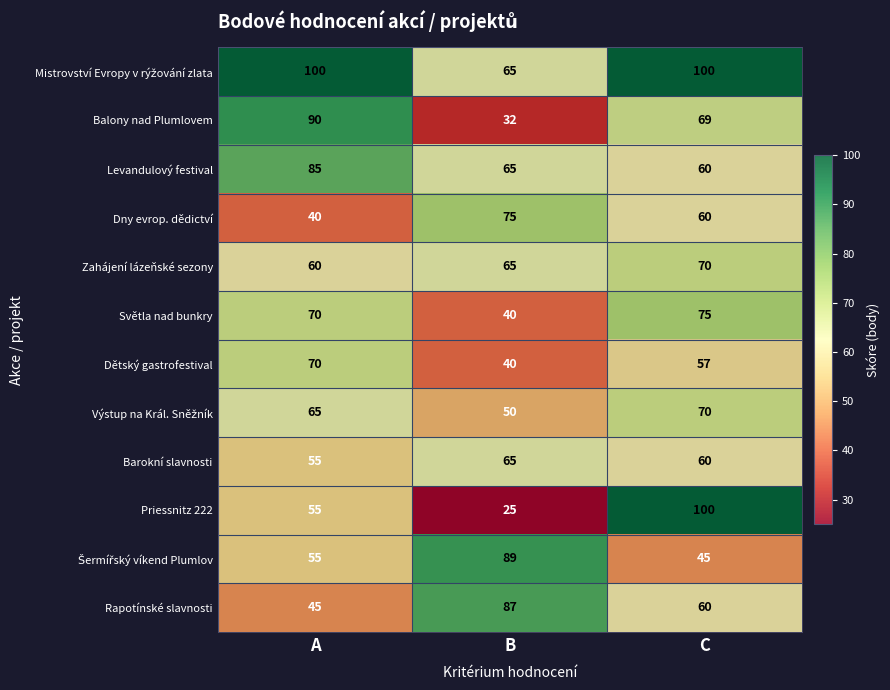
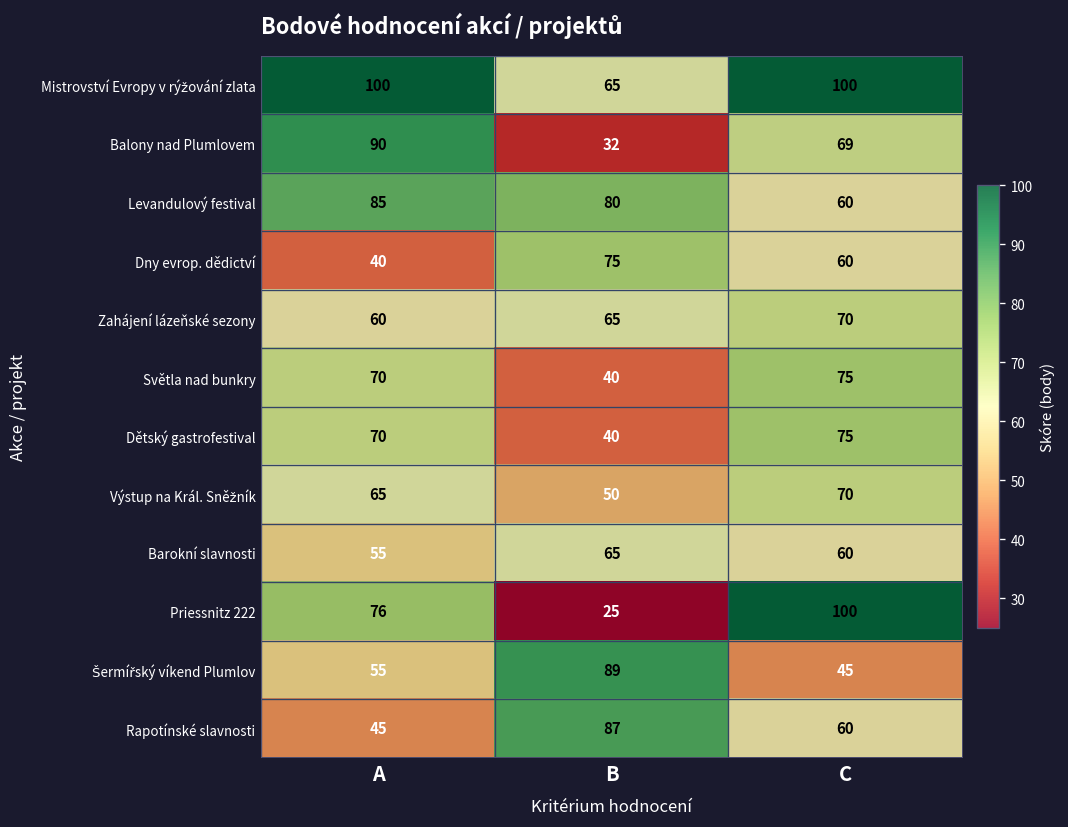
  {
    "Mistrovství Evropy v rýžování zlata": {
      "A": 100,
      "B": 65,
      "C": 100
    },
    "Balony nad Plumlovem": {
      "A": 90,
      "B": 32,
      "C": 69
    },
    "Levandulový festival": {
      "A": 85,
-     "B": 65,
+     "B": 80,
      "C": 60
    },
    "Dny evrop. dědictví": {
      "A": 40,
      "B": 75,
      "C": 60
    },
    "Zahájení lázeňské sezony": {
      "A": 60,
      "B": 65,
      "C": 70
    },
    "Světla nad bunkry": {
      "A": 70,
      "B": 40,
      "C": 75
    },
    "Dětský gastrofestival": {
      "A": 70,
      "B": 40,
-     "C": 57
+     "C": 75
    },
    "Výstup na Král. Sněžník": {
      "A": 65,
      "B": 50,
      "C": 70
    },
    "Barokní slavnosti": {
      "A": 55,
      "B": 65,
      "C": 60
    },
    "Priessnitz 222": {
-     "A": 55,
+     "A": 76,
      "B": 25,
      "C": 100
    },
    "Šermířský víkend Plumlov": {
      "A": 55,
      "B": 89,
      "C": 45
    },
    "Rapotínské slavnosti": {
      "A": 45,
      "B": 87,
      "C": 60
    }
  }
